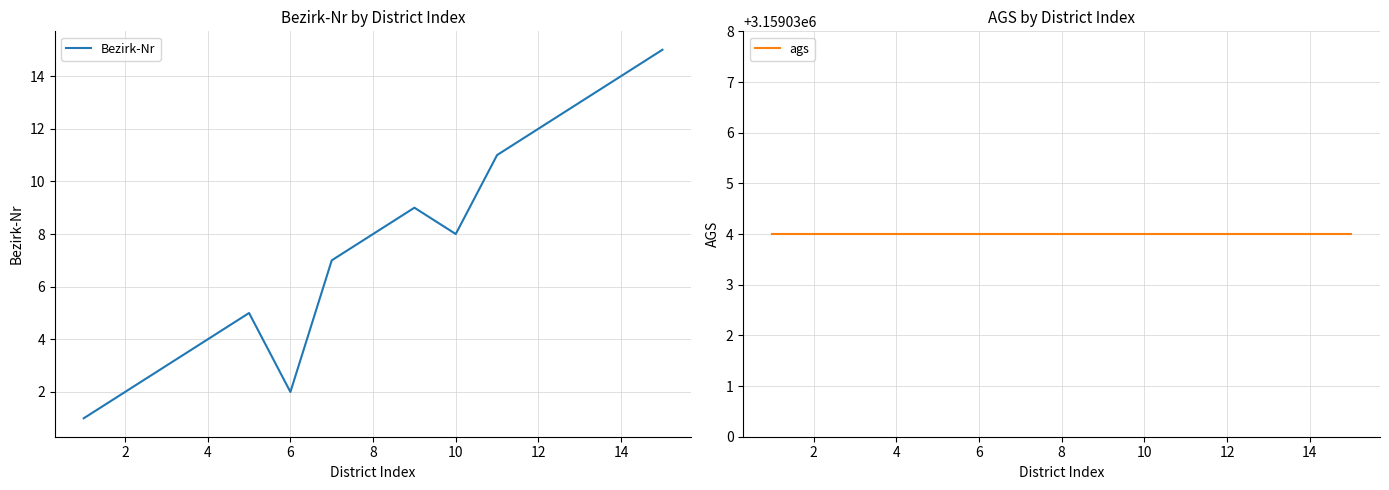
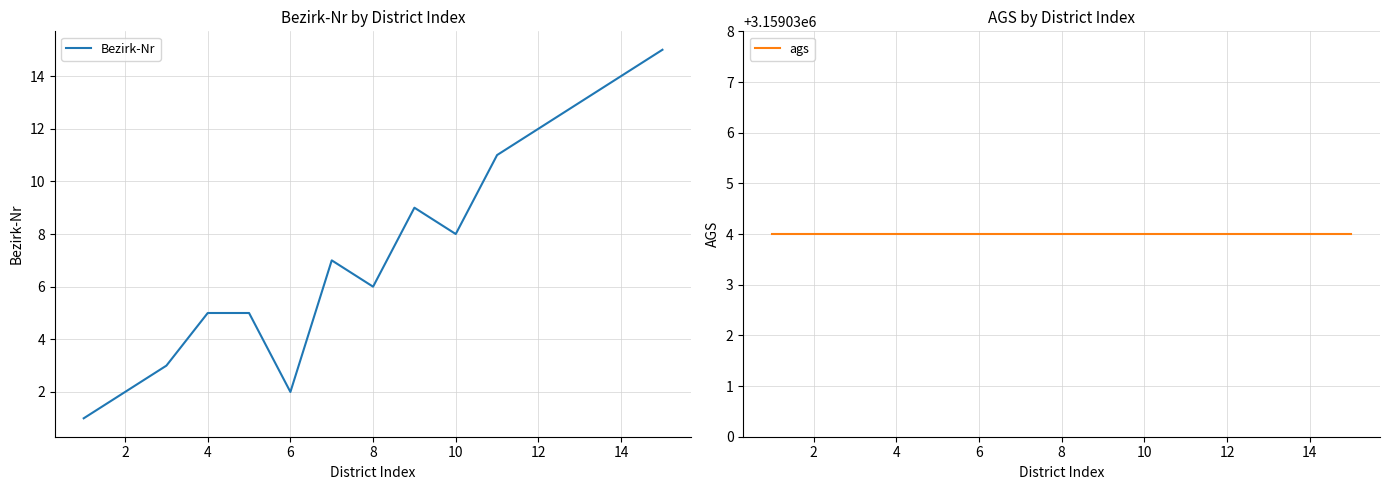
  {
    "Bezirk-Nr by District Index": {
      "2": 2,
-     "4": 4,
+     "4": 5,
      "6": 2,
-     "8": 8,
+     "8": 6,
      "10": 8,
      "12": 12,
      "14": 14
    },
    "AGS by District Index": {
      "2": 3159034.0,
      "4": 3159034.0,
      "6": 3159034.0,
      "8": 3159034.0,
      "10": 3159034.0,
      "12": 3159034.0,
      "14": 3159034.0
    }
  }
